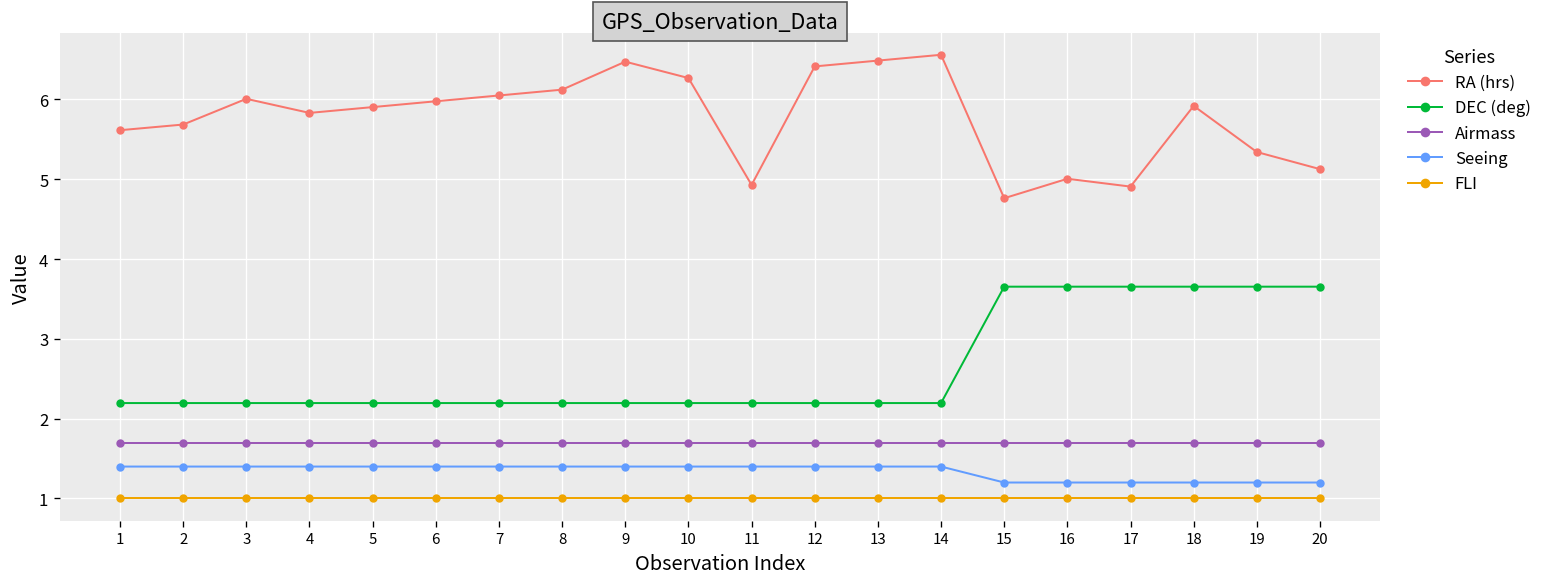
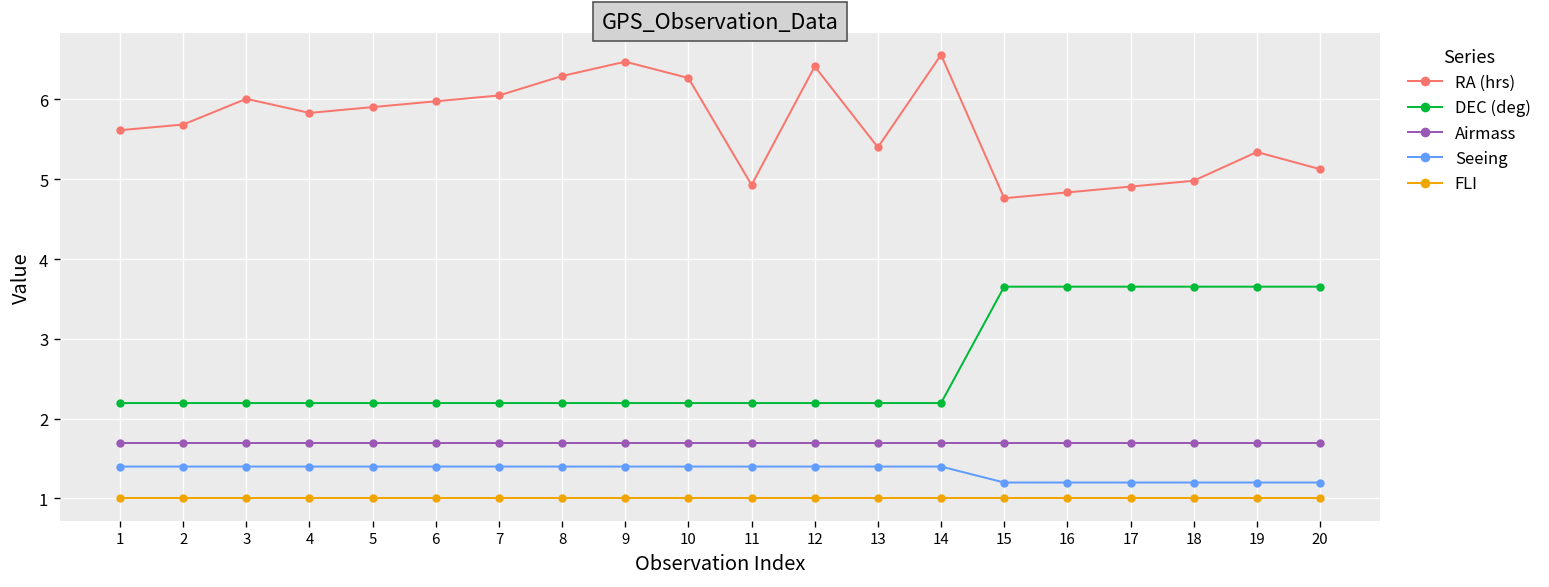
  {
    "RA (hrs)": {
      "1": 5.6,
      "2": 5.7,
      "3": 6.0,
      "4": 5.8,
      "5": 5.9,
      "6": 6.0,
      "7": 6.0,
-     "8": 6.1,
+     "8": 6.3,
      "9": 6.5,
      "10": 6.3,
      "11": 4.9,
      "12": 6.4,
-     "13": 6.5,
+     "13": 5.4,
      "14": 6.6,
      "15": 4.8,
-     "16": 5.0,
+     "16": 4.8,
      "17": 4.9,
-     "18": 5.9,
+     "18": 5.0,
      "19": 5.3,
      "20": 5.1
    },
    "DEC (deg)": {
      "1": 2.2,
      "2": 2.2,
      "3": 2.2,
      "4": 2.2,
      "5": 2.2,
      "6": 2.2,
      "7": 2.2,
      "8": 2.2,
      "9": 2.2,
      "10": 2.2,
      "11": 2.2,
      "12": 2.2,
      "13": 2.2,
      "14": 2.2,
      "15": 3.7,
      "16": 3.7,
      "17": 3.7,
      "18": 3.7,
      "19": 3.7,
      "20": 3.7
    },
    "Airmass": {
      "1": 1.7,
      "2": 1.7,
      "3": 1.7,
      "4": 1.7,
      "5": 1.7,
      "6": 1.7,
      "7": 1.7,
      "8": 1.7,
      "9": 1.7,
      "10": 1.7,
      "11": 1.7,
      "12": 1.7,
      "13": 1.7,
      "14": 1.7,
      "15": 1.7,
      "16": 1.7,
      "17": 1.7,
      "18": 1.7,
      "19": 1.7,
      "20": 1.7
    },
    "Seeing": {
      "1": 1.4,
      "2": 1.4,
      "3": 1.4,
      "4": 1.4,
      "5": 1.4,
      "6": 1.4,
      "7": 1.4,
      "8": 1.4,
      "9": 1.4,
      "10": 1.4,
      "11": 1.4,
      "12": 1.4,
      "13": 1.4,
      "14": 1.4,
      "15": 1.2,
      "16": 1.2,
      "17": 1.2,
      "18": 1.2,
      "19": 1.2,
      "20": 1.2
    },
    "FLI": {
      "1": 1.0,
      "2": 1.0,
      "3": 1.0,
      "4": 1.0,
      "5": 1.0,
      "6": 1.0,
      "7": 1.0,
      "8": 1.0,
      "9": 1.0,
      "10": 1.0,
      "11": 1.0,
      "12": 1.0,
      "13": 1.0,
      "14": 1.0,
      "15": 1.0,
      "16": 1.0,
      "17": 1.0,
      "18": 1.0,
      "19": 1.0,
      "20": 1.0
    }
  }
